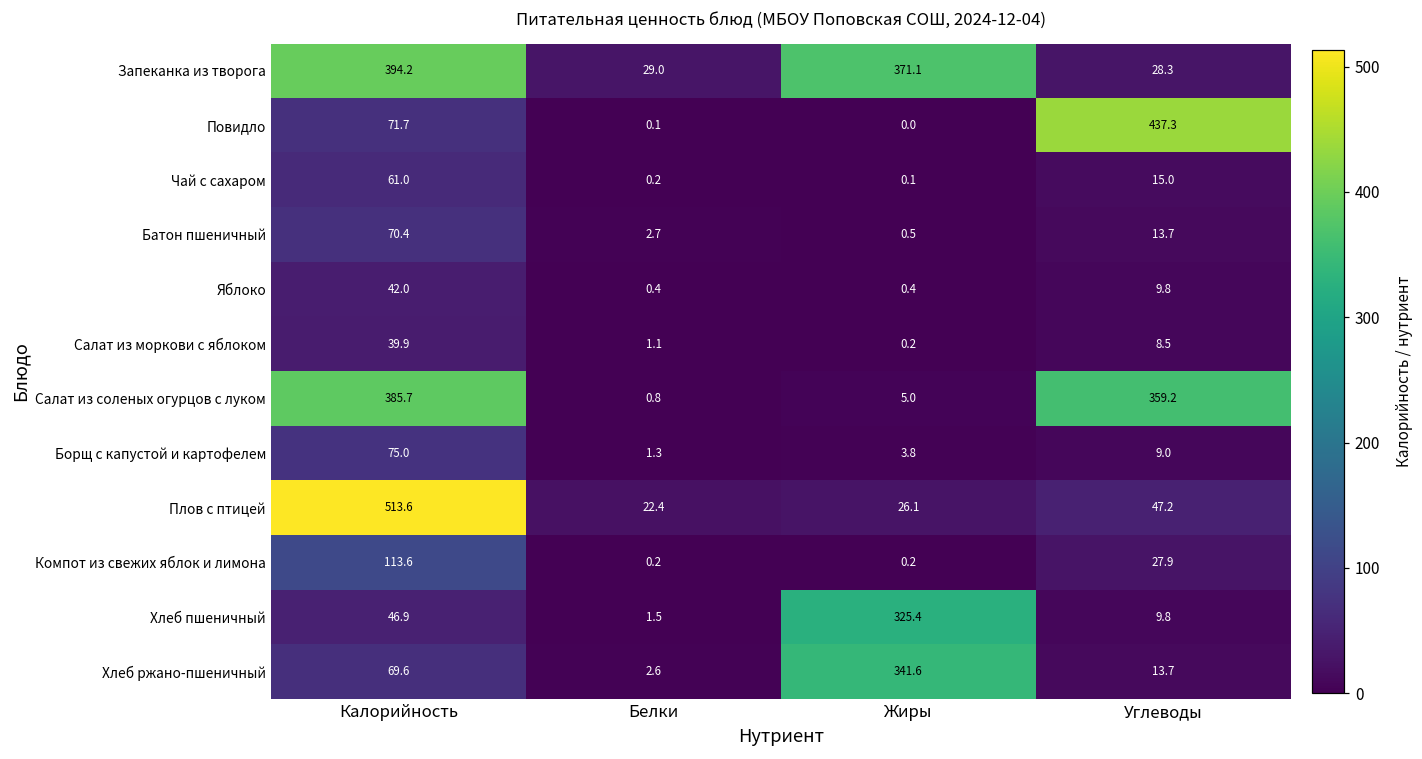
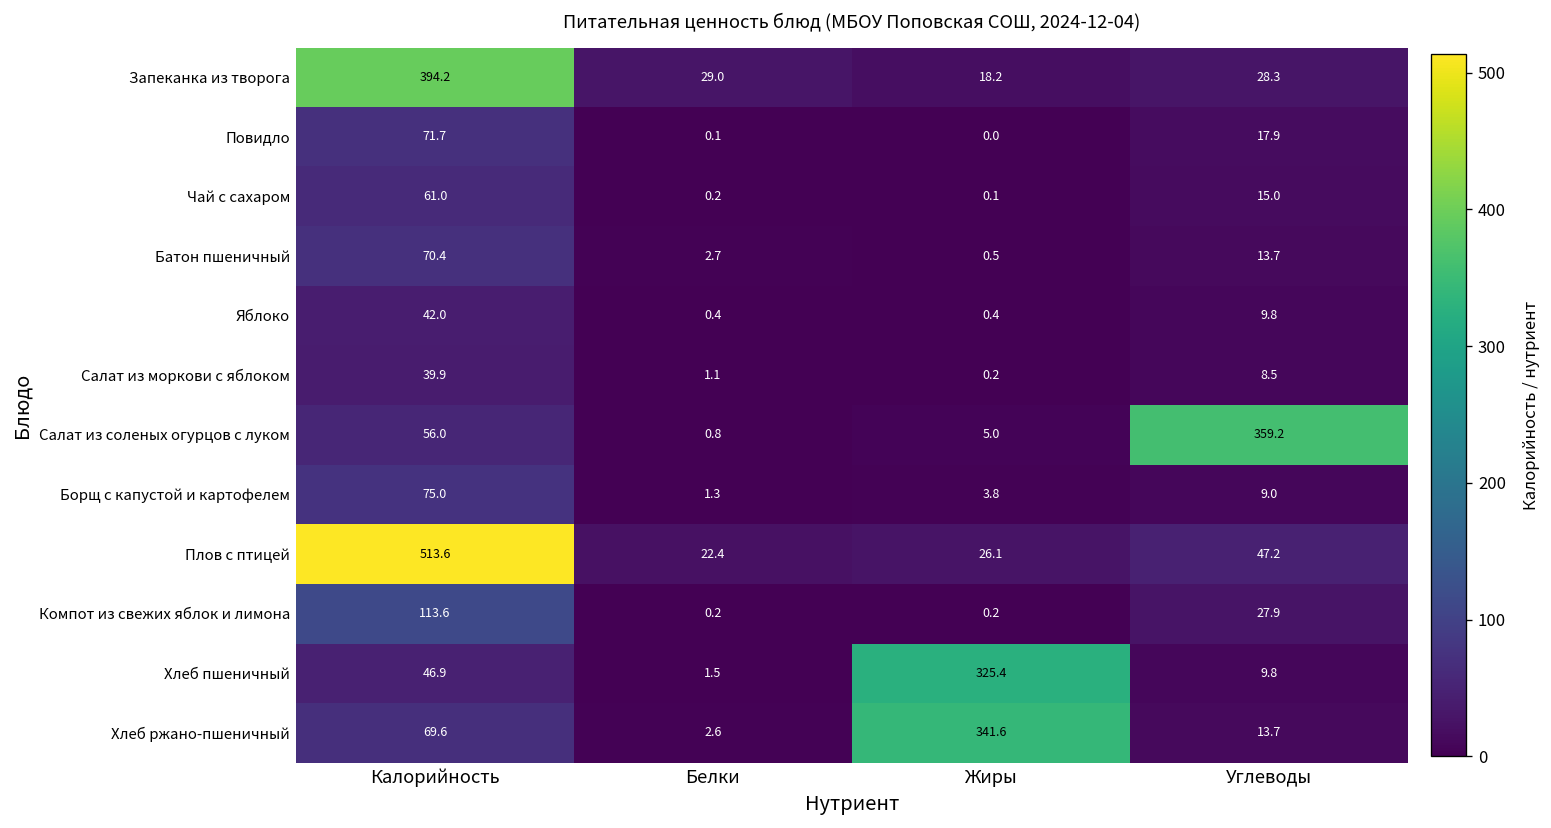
  {
    "Запеканка из творога": {
      "Калорийность": 394.2,
      "Белки": 29.0,
-     "Жиры": 371.1,
+     "Жиры": 18.2,
      "Углеводы": 28.3
    },
    "Повидло": {
      "Калорийность": 71.7,
      "Белки": 0.1,
      "Жиры": 0.0,
-     "Углеводы": 437.3
+     "Углеводы": 17.9
    },
    "Чай с сахаром": {
      "Калорийность": 61.0,
      "Белки": 0.2,
      "Жиры": 0.1,
      "Углеводы": 15.0
    },
    "Батон пшеничный": {
      "Калорийность": 70.4,
      "Белки": 2.7,
      "Жиры": 0.5,
      "Углеводы": 13.7
    },
    "Яблоко": {
      "Калорийность": 42.0,
      "Белки": 0.4,
      "Жиры": 0.4,
      "Углеводы": 9.8
    },
    "Салат из моркови с яблоком": {
      "Калорийность": 39.9,
      "Белки": 1.1,
      "Жиры": 0.2,
      "Углеводы": 8.5
    },
    "Салат из соленых огурцов с луком": {
-     "Калорийность": 385.7,
+     "Калорийность": 56.0,
      "Белки": 0.8,
      "Жиры": 5.0,
      "Углеводы": 359.2
    },
    "Борщ с капустой и картофелем": {
      "Калорийность": 75.0,
      "Белки": 1.3,
      "Жиры": 3.8,
      "Углеводы": 9.0
    },
    "Плов с птицей": {
      "Калорийность": 513.6,
      "Белки": 22.4,
      "Жиры": 26.1,
      "Углеводы": 47.2
    },
    "Компот из свежих яблок и лимона": {
      "Калорийность": 113.6,
      "Белки": 0.2,
      "Жиры": 0.2,
      "Углеводы": 27.9
    },
    "Хлеб пшеничный": {
      "Калорийность": 46.9,
      "Белки": 1.5,
      "Жиры": 325.4,
      "Углеводы": 9.8
    },
    "Хлеб ржано-пшеничный": {
      "Калорийность": 69.6,
      "Белки": 2.6,
      "Жиры": 341.6,
      "Углеводы": 13.7
    }
  }
